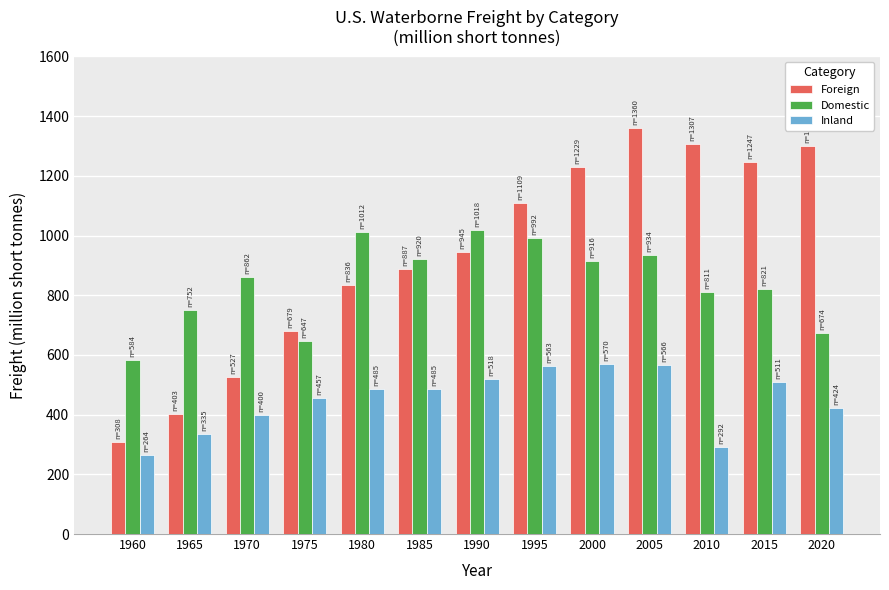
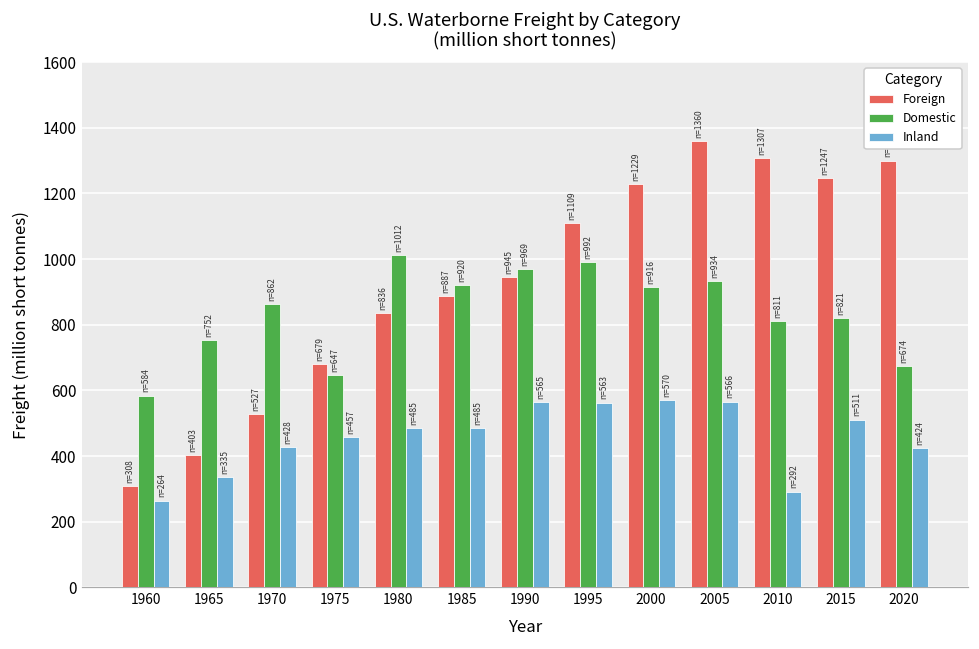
  {
    "Foreign": {
      "1960": 308,
      "1965": 403,
      "1970": 527,
      "1975": 679,
      "1980": 836,
      "1985": 887,
      "1990": 945,
      "1995": 1109,
      "2000": 1229,
      "2005": 1360,
      "2010": 1307,
      "2015": 1247
    },
    "Domestic": {
      "1960": 584,
      "1965": 752,
      "1970": 862,
      "1975": 647,
      "1980": 1012,
      "1985": 920,
-     "1990": 1018,
+     "1990": 969,
      "1995": 992,
      "2000": 916,
      "2005": 934,
      "2010": 811,
      "2015": 821,
      "2020": 674
    },
    "Inland": {
      "1960": 264,
      "1965": 335,
-     "1970": 400,
+     "1970": 428,
      "1975": 457,
      "1980": 485,
      "1985": 485,
-     "1990": 518,
+     "1990": 565,
      "1995": 563,
      "2000": 570,
      "2005": 566,
      "2010": 292,
      "2015": 511,
      "2020": 424
    }
  }
